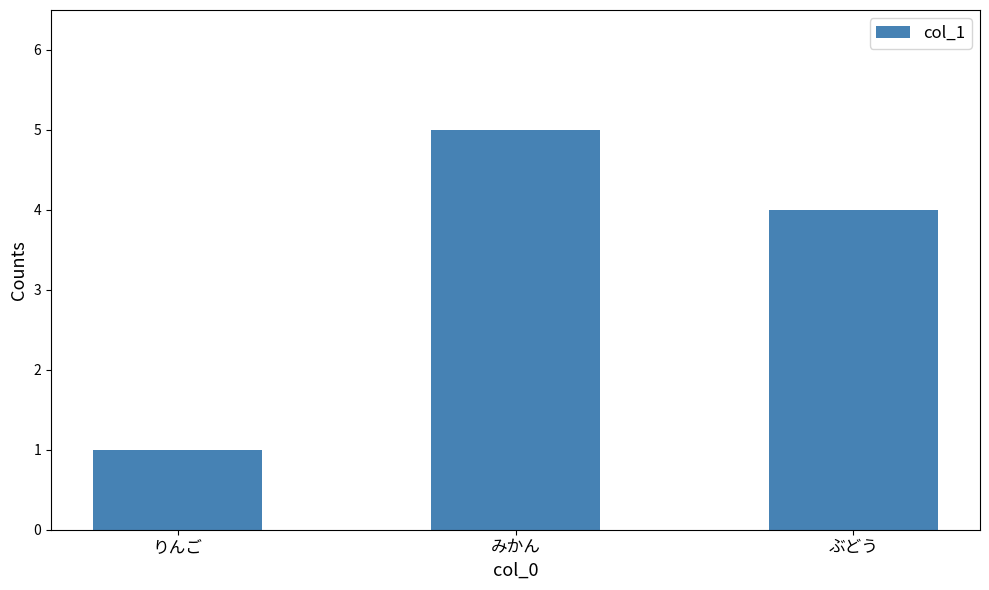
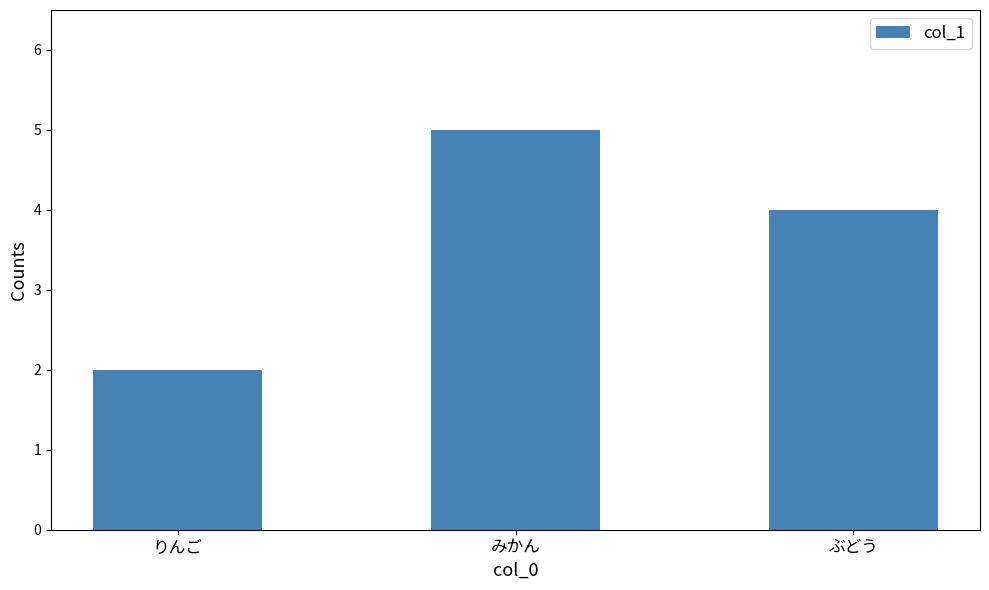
  {
-   "りんご": 1,
+   "りんご": 2,
    "みかん": 5,
    "ぶどう": 4
  }
